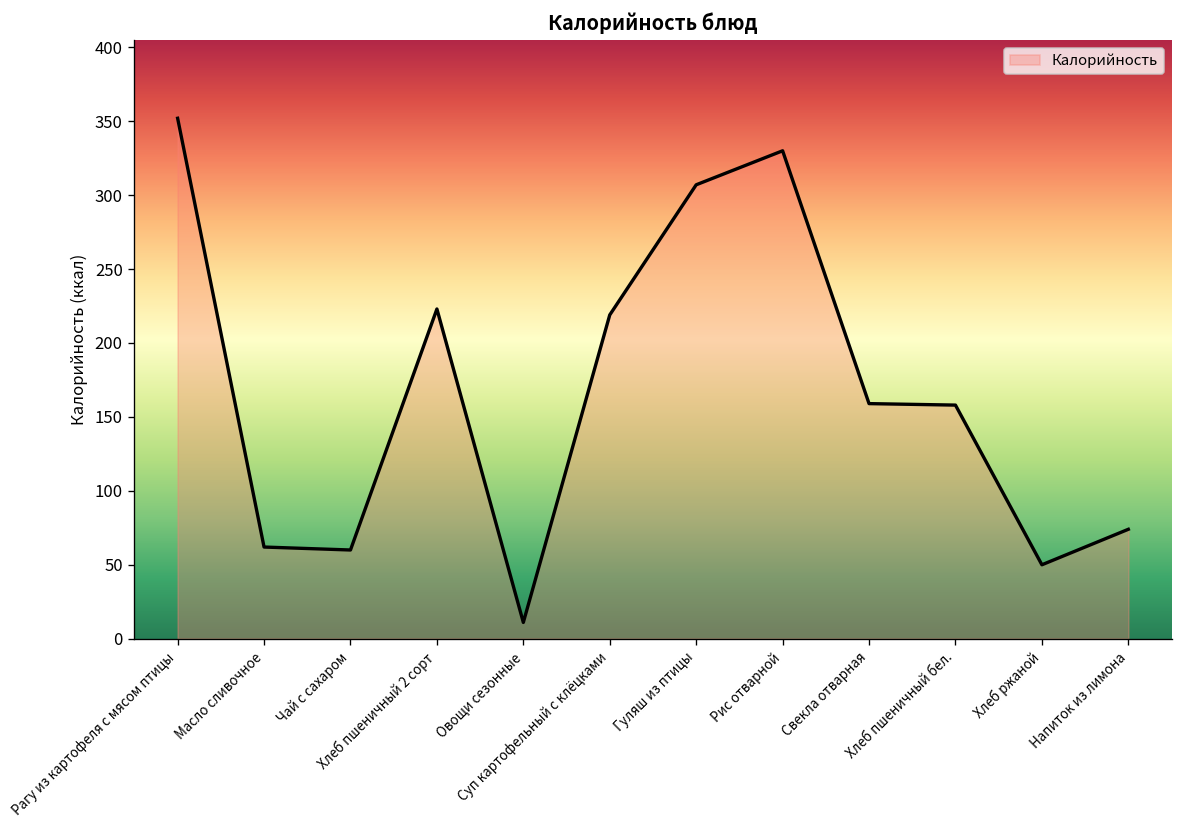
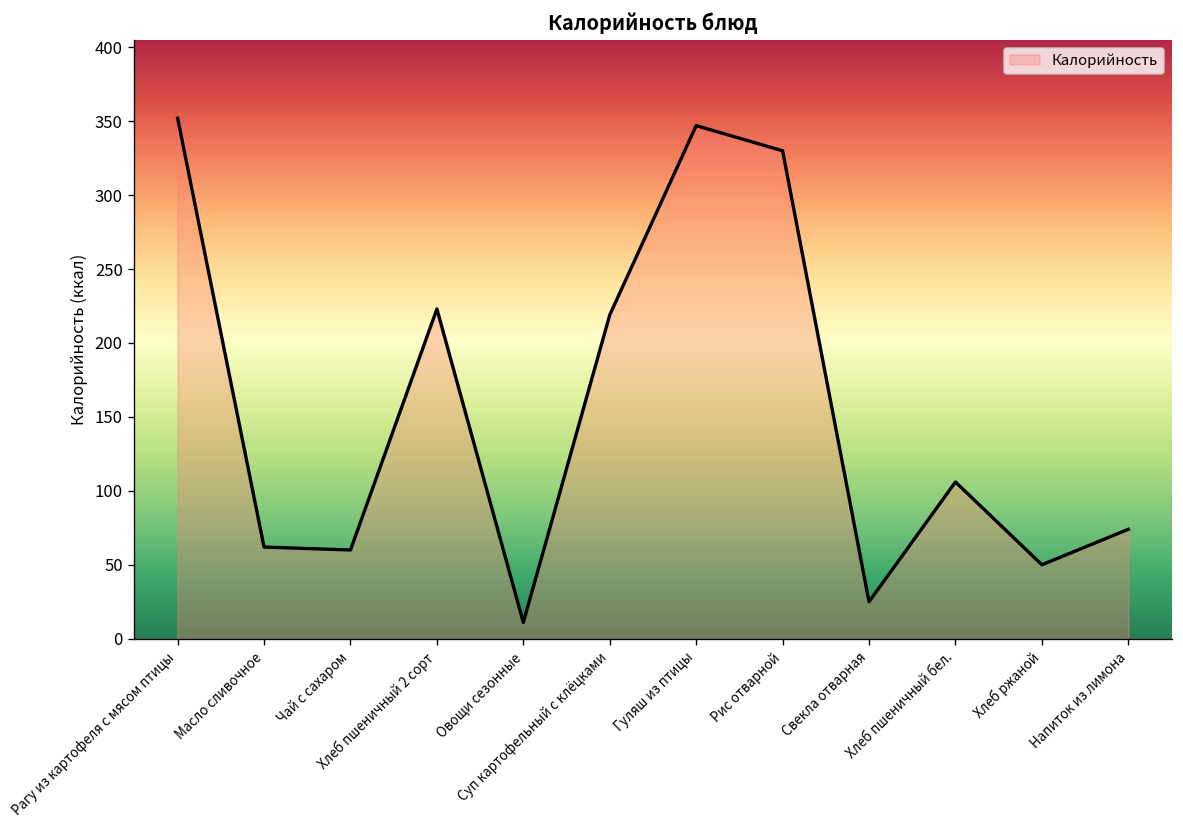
  {
    "Рагу из картофеля с мясом птицы": 352,
    "Масло сливочное": 62,
    "Чай с сахаром": 60,
    "Хлеб пшеничный 2 сорт": 223,
    "Овощи сезонные": 11,
    "Суп картофельный с клёцками": 219,
-   "Гуляш из птицы": 307,
+   "Гуляш из птицы": 347,
    "Рис отварной": 330,
-   "Свекла отварная": 159,
-   "Хлеб пшеничный бел.": 158,
+   "Свекла отварная": 25,
+   "Хлеб пшеничный бел.": 106,
    "Хлеб ржаной": 50,
    "Напиток из лимона": 74
  }
